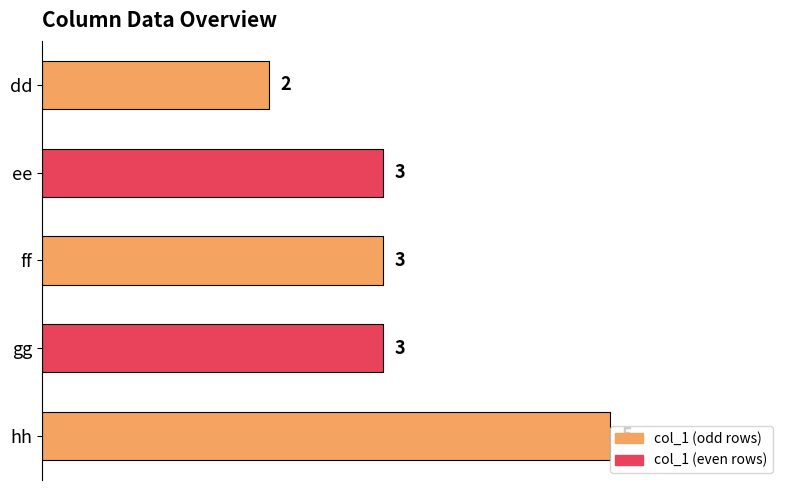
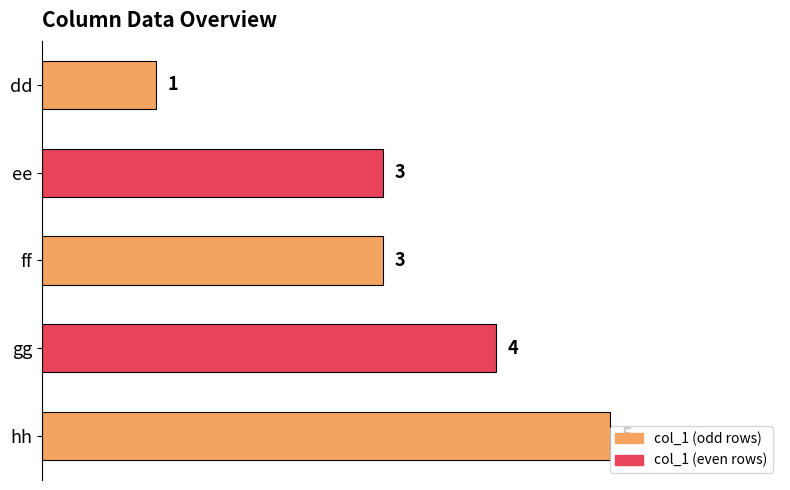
  {
-   "dd": 2,
+   "dd": 1,
    "ee": 3,
    "ff": 3,
-   "gg": 3
+   "gg": 4
  }
